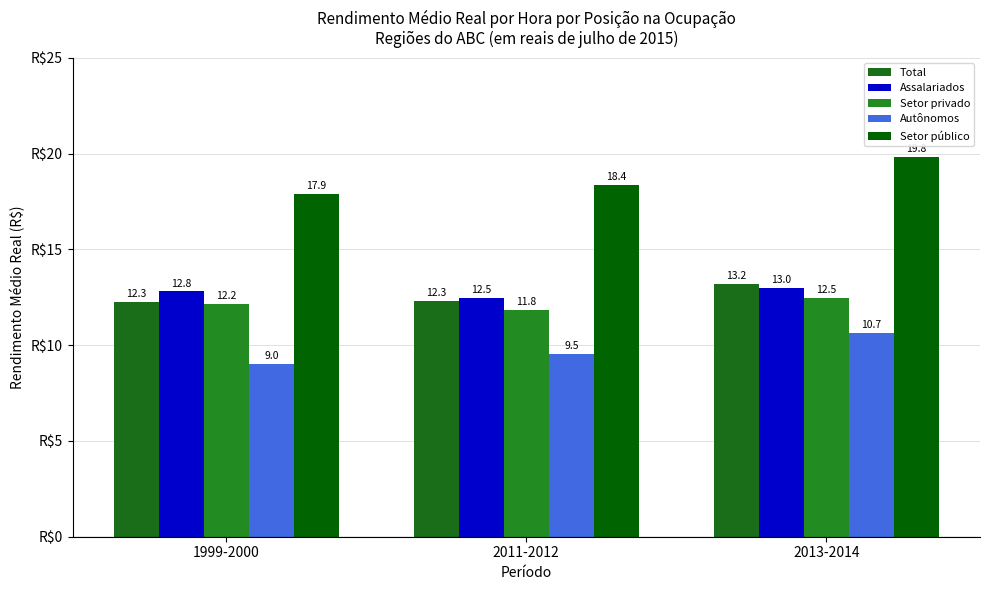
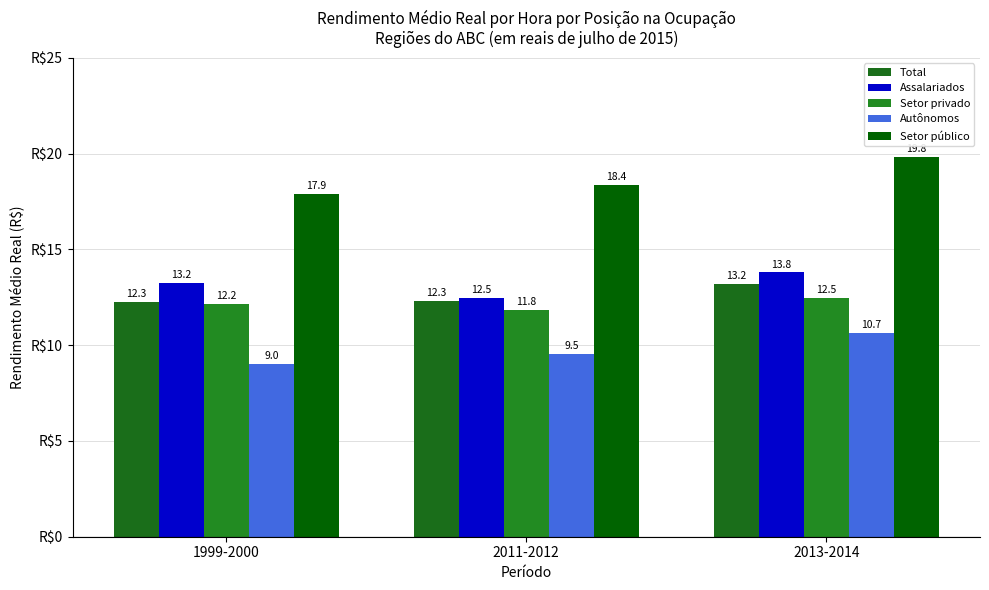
  {
    "Assalariados": {
-     "1999-2000": 12.8,
+     "1999-2000": 13.2,
      "2011-2012": 12.5,
-     "2013-2014": 13.0
+     "2013-2014": 13.8
    },
    "Autônomos": {
      "1999-2000": 9.0,
      "2011-2012": 9.5,
      "2013-2014": 10.7
    }
  }
